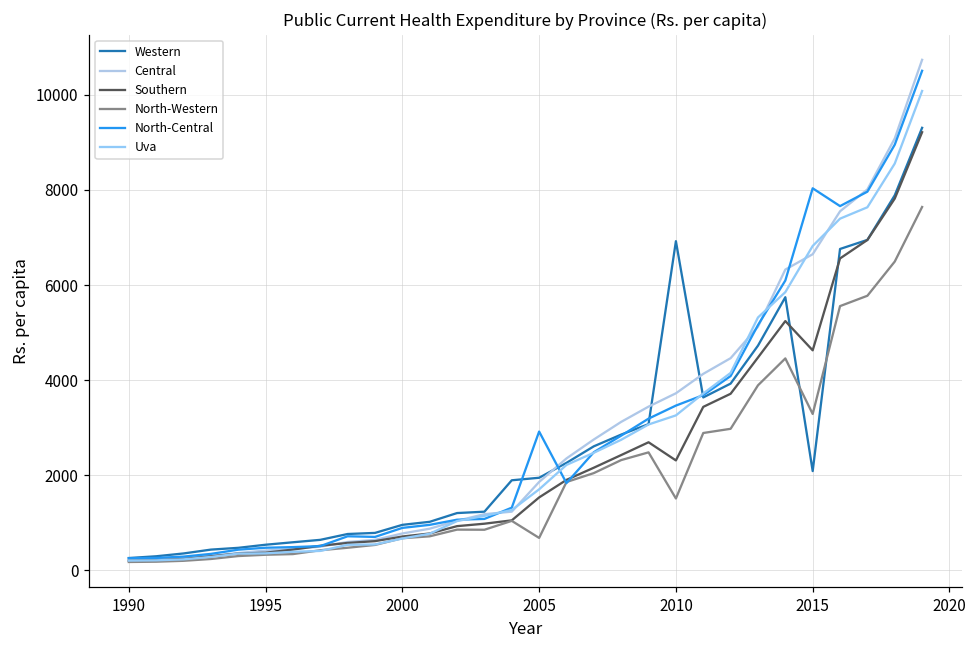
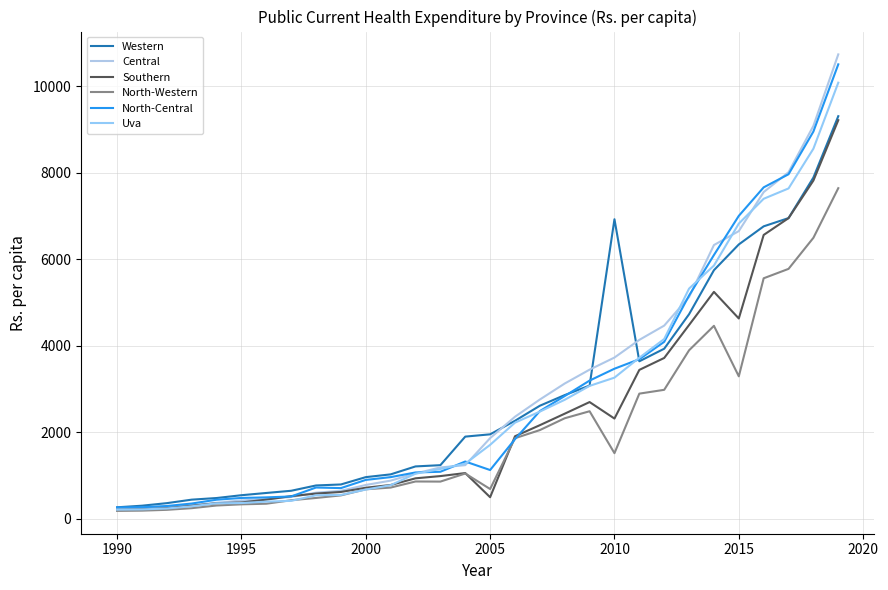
  {
    "Western": {
      "1995": 500,
      "2000": 1000,
      "2005": 1900,
      "2010": 6900,
-     "2015": 2100
+     "2015": 6300
    },
    "Southern": {
-     "2005": 1500,
+     "2005": 500,
      "2010": 2300,
      "2015": 4600
    },
    "North-Western": {
      "2005": 700,
      "2010": 1500,
      "2015": 3300
    },
    "North-Central": {
      "1995": 500,
      "2000": 900,
-     "2005": 2900,
+     "2005": 1100,
      "2010": 3500,
-     "2015": 8000
+     "2015": 7000
    }
  }
